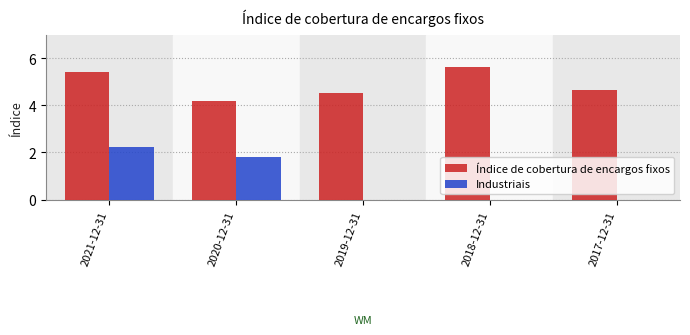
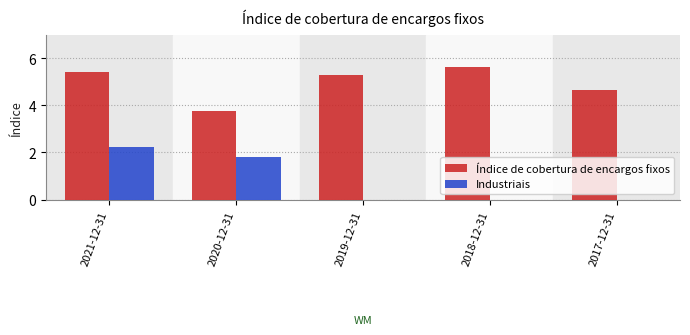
  {
    "Índice de cobertura de encargos fixos": {
      "2021-12-31": 5.4,
-     "2020-12-31": 4.2,
-     "2019-12-31": 4.5,
+     "2020-12-31": 3.8,
+     "2019-12-31": 5.3,
      "2018-12-31": 5.6,
      "2017-12-31": 4.7
    },
    "Industriais": {
      "2021-12-31": 2.2,
      "2020-12-31": 1.8,
      "2019-12-31": 0.0,
      "2018-12-31": 0.0,
      "2017-12-31": 0.0
    }
  }
